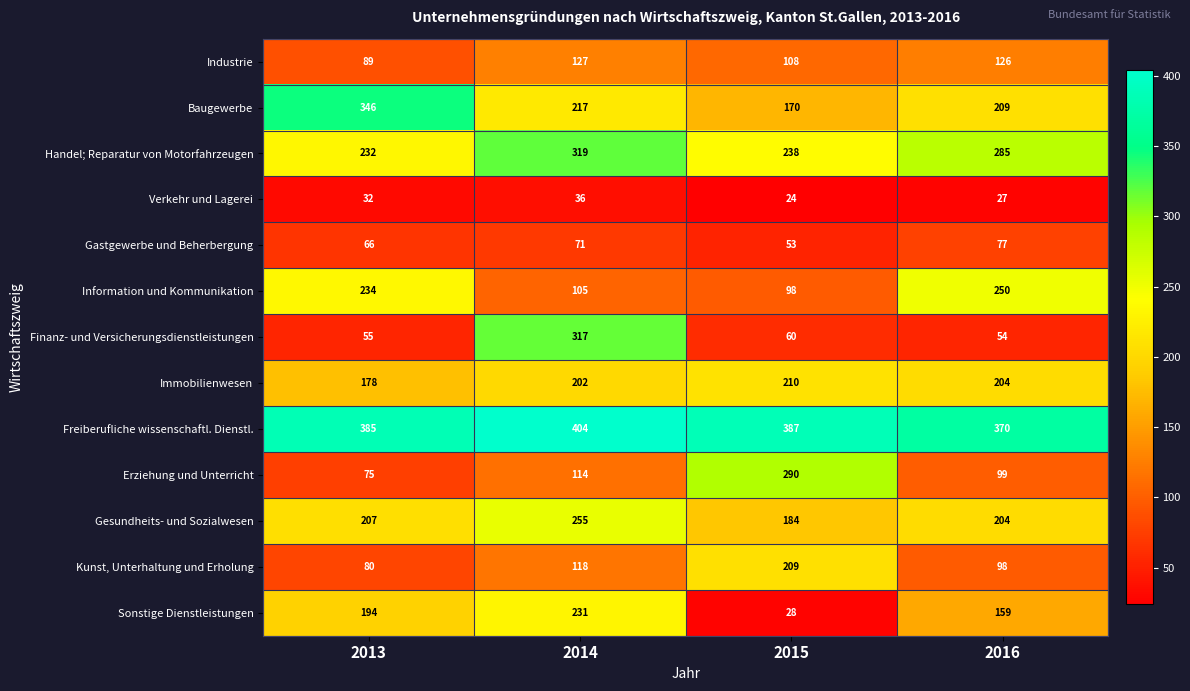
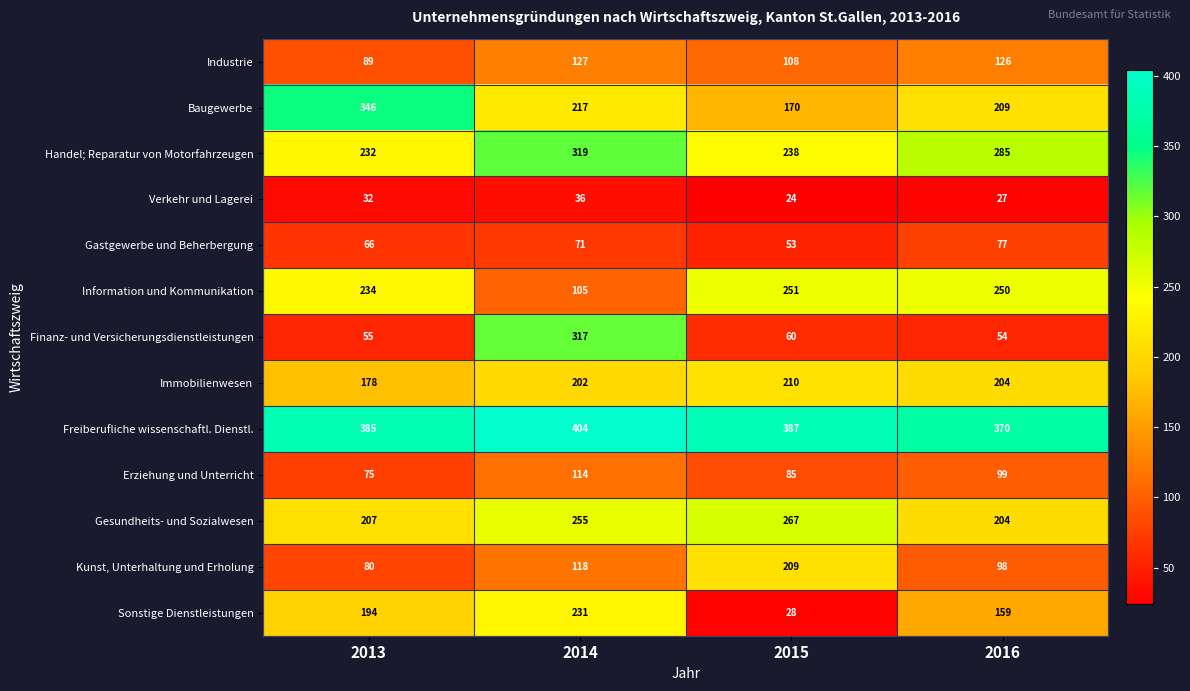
  {
    "Industrie": {
      "2013": 89,
      "2014": 127,
      "2015": 108,
      "2016": 126
    },
    "Baugewerbe": {
      "2013": 346,
      "2014": 217,
      "2015": 170,
      "2016": 209
    },
    "Handel; Reparatur von Motorfahrzeugen": {
      "2013": 232,
      "2014": 319,
      "2015": 238,
      "2016": 285
    },
    "Verkehr und Lagerei": {
      "2013": 32,
      "2014": 36,
      "2015": 24,
      "2016": 27
    },
    "Gastgewerbe und Beherbergung": {
      "2013": 66,
      "2014": 71,
      "2015": 53,
      "2016": 77
    },
    "Information und Kommunikation": {
      "2013": 234,
      "2014": 105,
-     "2015": 98,
+     "2015": 251,
      "2016": 250
    },
    "Finanz- und Versicherungsdienstleistungen": {
      "2013": 55,
      "2014": 317,
      "2015": 60,
      "2016": 54
    },
    "Immobilienwesen": {
      "2013": 178,
      "2014": 202,
      "2015": 210,
      "2016": 204
    },
    "Freiberufliche wissenschaftl. Dienstl.": {
      "2013": 385,
      "2014": 404,
      "2015": 387,
      "2016": 370
    },
    "Erziehung und Unterricht": {
      "2013": 75,
      "2014": 114,
-     "2015": 290,
+     "2015": 85,
      "2016": 99
    },
    "Gesundheits- und Sozialwesen": {
      "2013": 207,
      "2014": 255,
-     "2015": 184,
+     "2015": 267,
      "2016": 204
    },
    "Kunst, Unterhaltung und Erholung": {
      "2013": 80,
      "2014": 118,
      "2015": 209,
      "2016": 98
    },
    "Sonstige Dienstleistungen": {
      "2013": 194,
      "2014": 231,
      "2015": 28,
      "2016": 159
    }
  }
